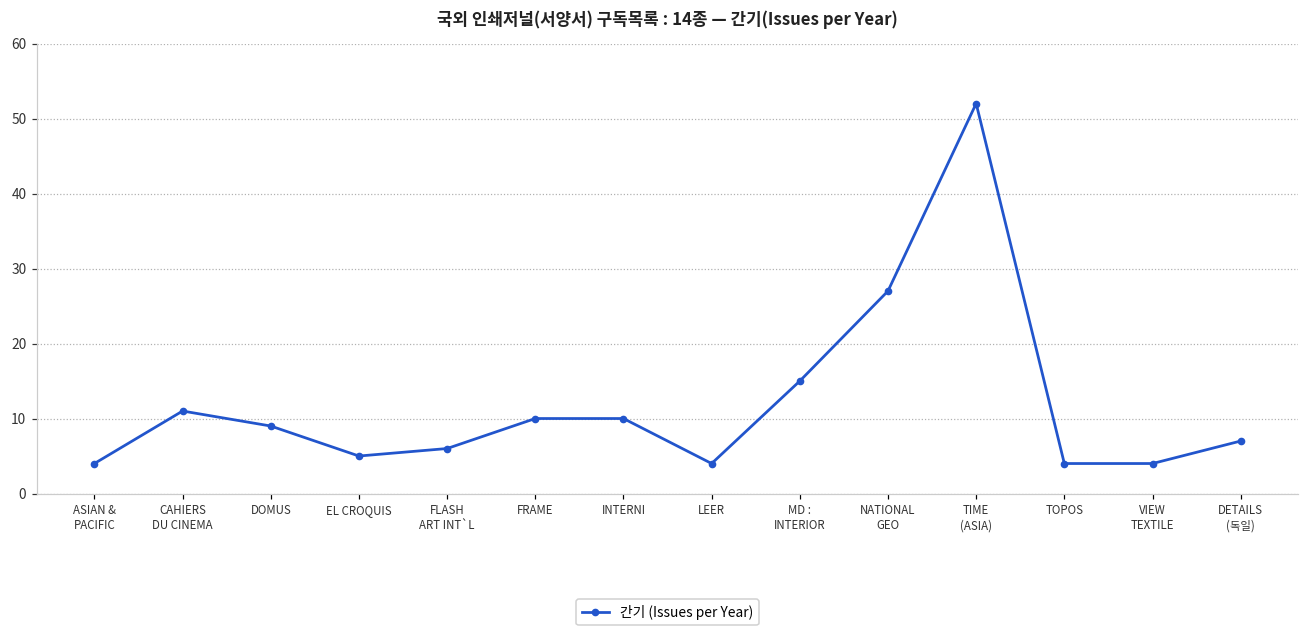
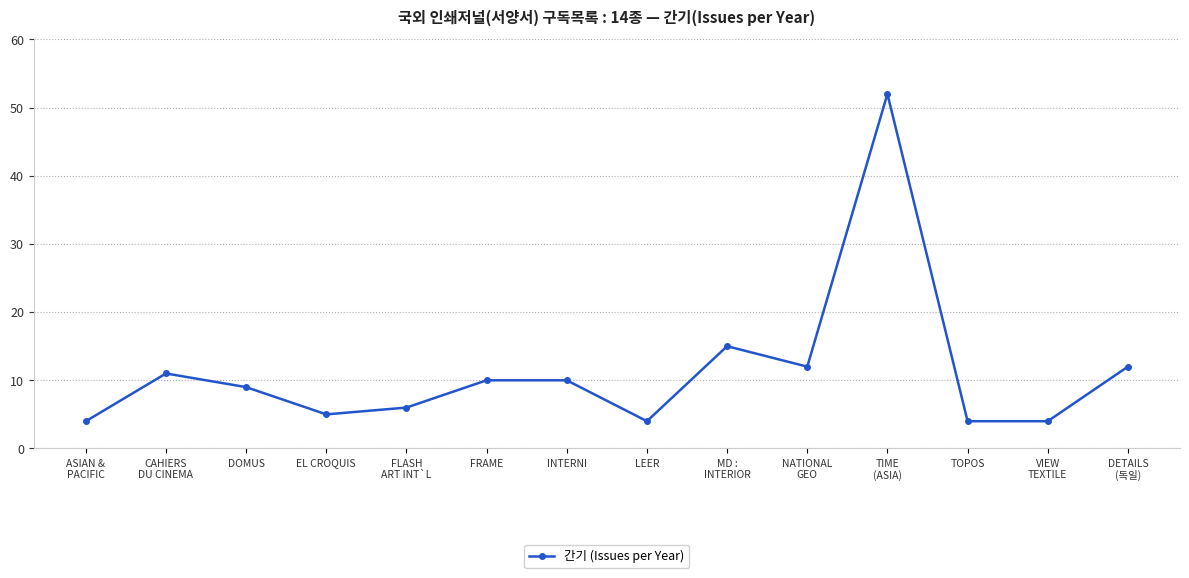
  {
    "ASIAN & PACIFIC": 4,
    "CAHIERS DU CINEMA": 11,
    "DOMUS": 9,
    "EL CROQUIS": 5,
    "FLASH ART INT`L": 6,
    "FRAME": 10,
    "INTERNI": 10,
    "LEER": 4,
    "MD : INTERIOR": 15,
-   "NATIONAL GEO": 27,
+   "NATIONAL GEO": 12,
    "TIME (ASIA)": 52,
    "TOPOS": 4,
    "VIEW TEXTILE": 4,
-   "DETAILS (독일)": 7
+   "DETAILS (독일)": 12
  }
